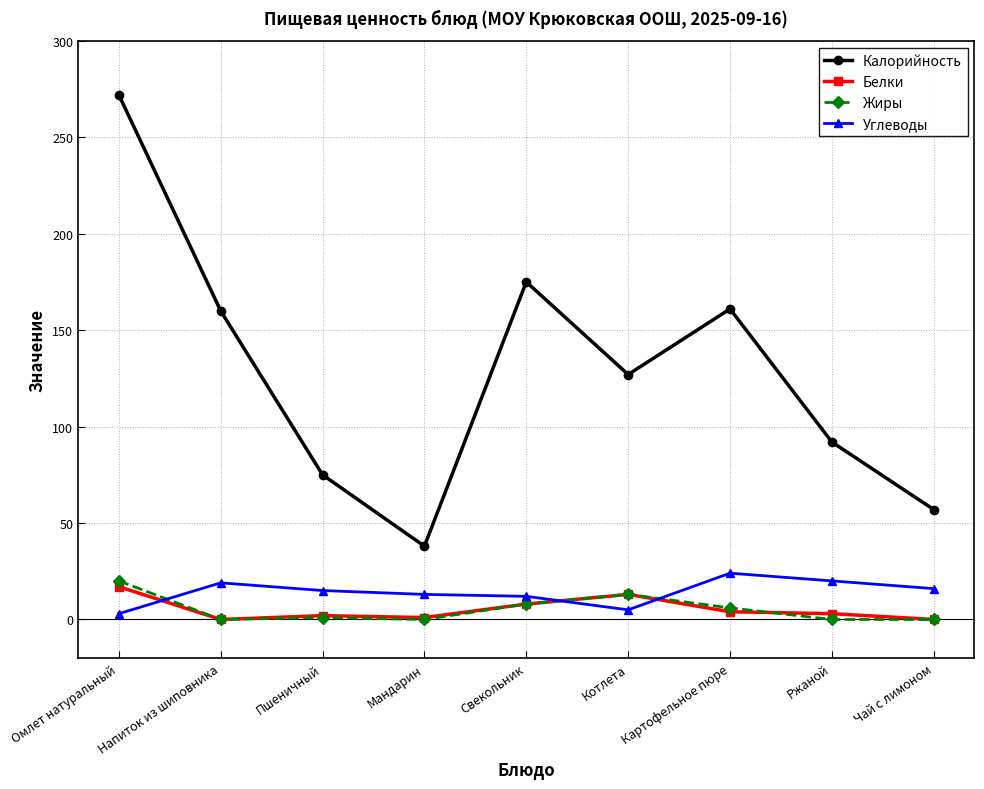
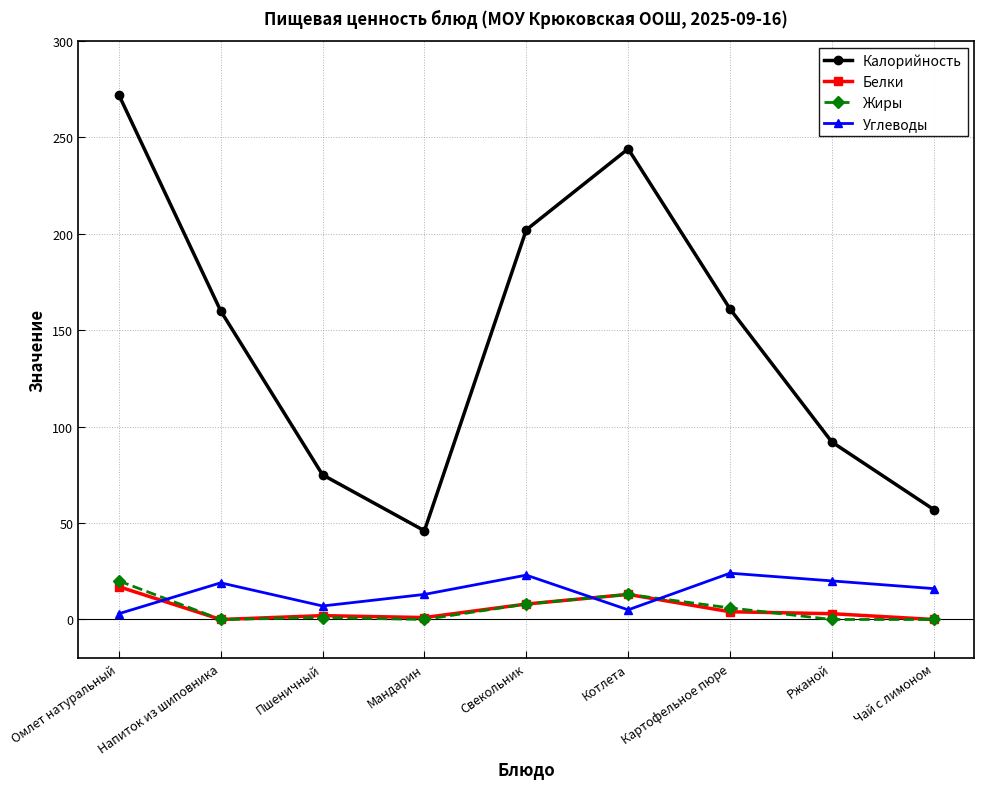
  {
    "Калорийность": {
      "Омлет натуральный": 272,
      "Напиток из шиповника": 160,
      "Пшеничный": 75,
-     "Мандарин": 38,
-     "Свекольник": 175,
-     "Котлета": 127,
+     "Мандарин": 46,
+     "Свекольник": 202,
+     "Котлета": 244,
      "Картофельное пюре": 161,
      "Ржаной": 92,
      "Чай с лимоном": 57
    },
    "Белки": {
      "Омлет натуральный": 17,
      "Картофельное пюре": 4,
      "Ржаной": 3
    },
    "Жиры": {
      "Омлет натуральный": 20,
      "Картофельное пюре": 6,
      "Ржаной": 0
    },
    "Углеводы": {
      "Омлет натуральный": 3,
      "Напиток из шиповника": 19,
-     "Пшеничный": 15,
+     "Пшеничный": 7,
      "Мандарин": 13,
-     "Свекольник": 12,
+     "Свекольник": 23,
      "Котлета": 5,
      "Картофельное пюре": 24,
      "Ржаной": 20,
      "Чай с лимоном": 16
    }
  }
